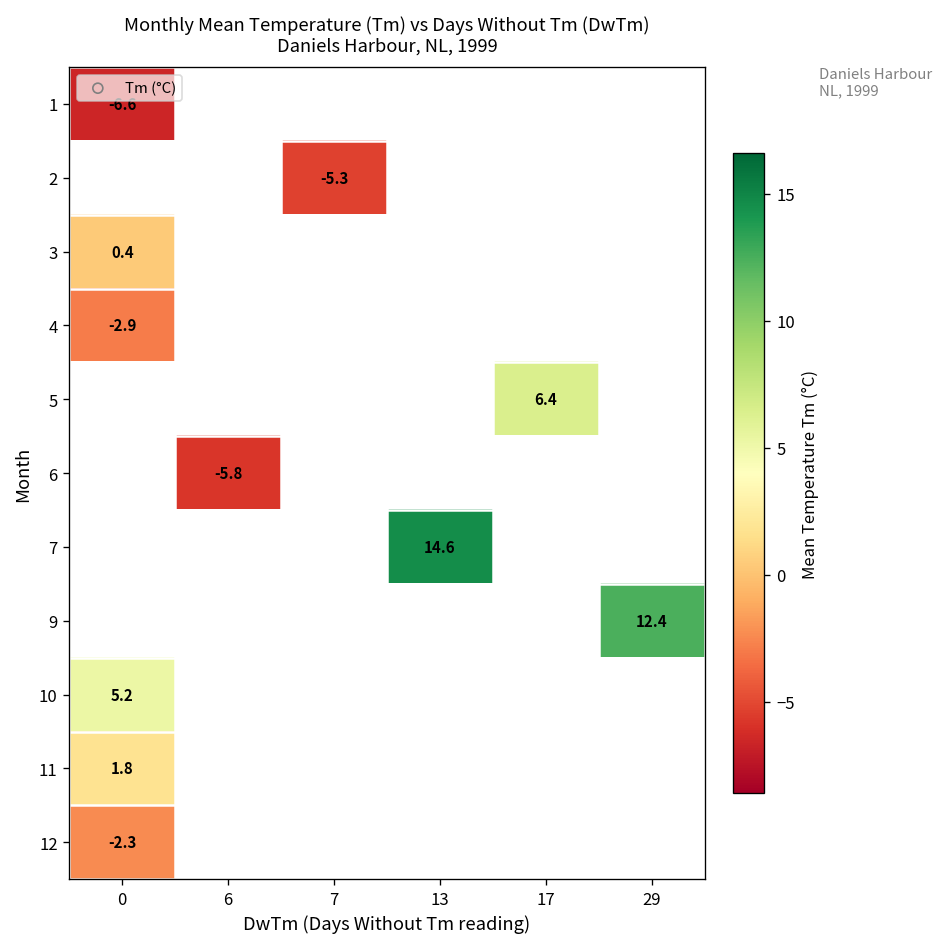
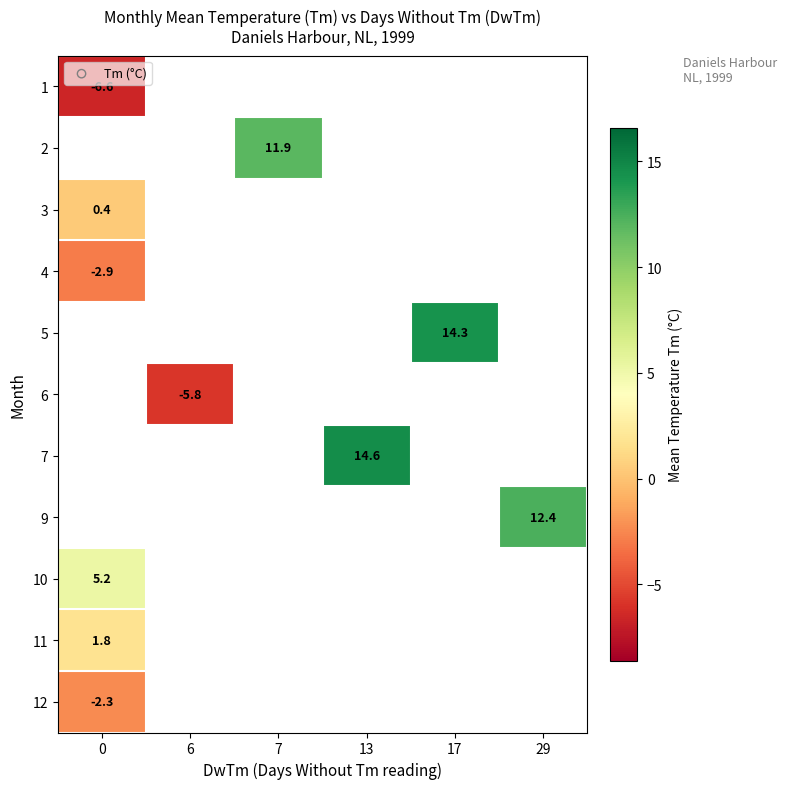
  {
    "2": {
-     "7": -5.3
+     "7": 11.9
    },
    "3": {
      "0": 0.4
    },
    "4": {
      "0": -2.9
    },
    "5": {
-     "17": 6.4
+     "17": 14.3
    },
    "6": {
      "6": -5.8
    },
    "7": {
      "13": 14.6
    },
    "9": {
      "29": 12.4
    },
    "10": {
      "0": 5.2
    },
    "11": {
      "0": 1.8
    },
    "12": {
      "0": -2.3
    }
  }
